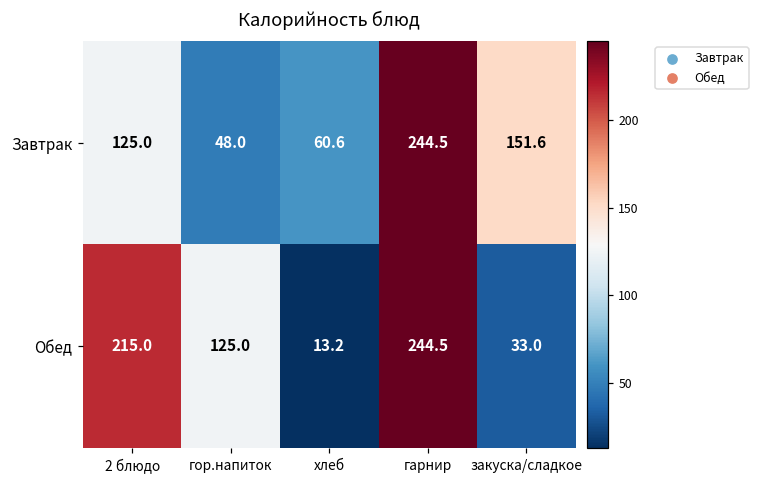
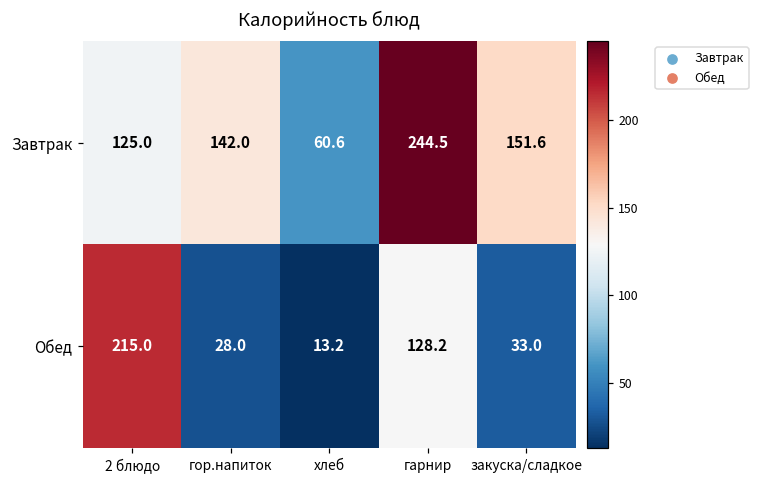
  {
    "Завтрак": {
      "2 блюдо": 125.0,
-     "гор.напиток": 48.0,
+     "гор.напиток": 142.0,
      "хлеб": 60.6,
      "гарнир": 244.5,
      "закуска/сладкое": 151.6
    },
    "Обед": {
      "2 блюдо": 215.0,
-     "гор.напиток": 125.0,
+     "гор.напиток": 28.0,
      "хлеб": 13.2,
-     "гарнир": 244.5,
+     "гарнир": 128.2,
      "закуска/сладкое": 33.0
    }
  }
